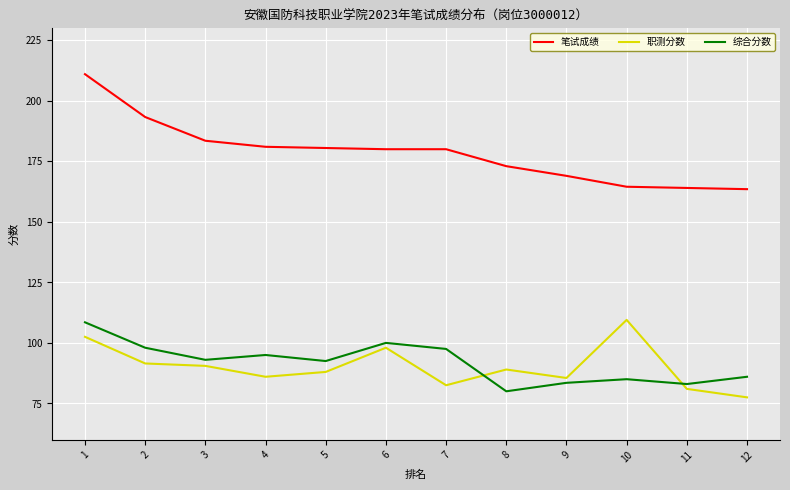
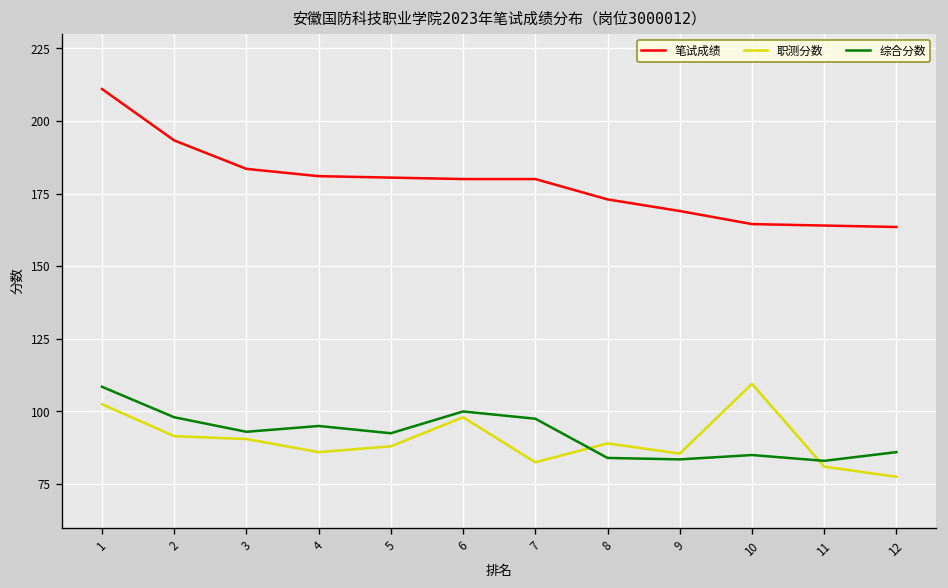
  {
    "笔试成绩": {
      "1": 211,
      "2": 193,
      "3": 184,
      "4": 181,
      "5": 181,
      "6": 180,
      "7": 180,
      "8": 173,
      "9": 169,
      "10": 165,
      "11": 164,
      "12": 164
    },
    "职测分数": {
      "1": 103,
      "2": 92,
      "3": 91,
      "4": 86,
      "5": 88,
      "6": 98,
      "7": 83,
      "8": 89,
      "9": 86,
      "10": 110,
      "11": 81,
      "12": 78
    },
    "综合分数": {
      "1": 109,
      "2": 98,
      "3": 93,
      "4": 95,
      "5": 93,
      "6": 100,
      "7": 98,
-     "8": 80,
+     "8": 84,
      "9": 84,
      "10": 85,
      "11": 83,
      "12": 86
    }
  }
